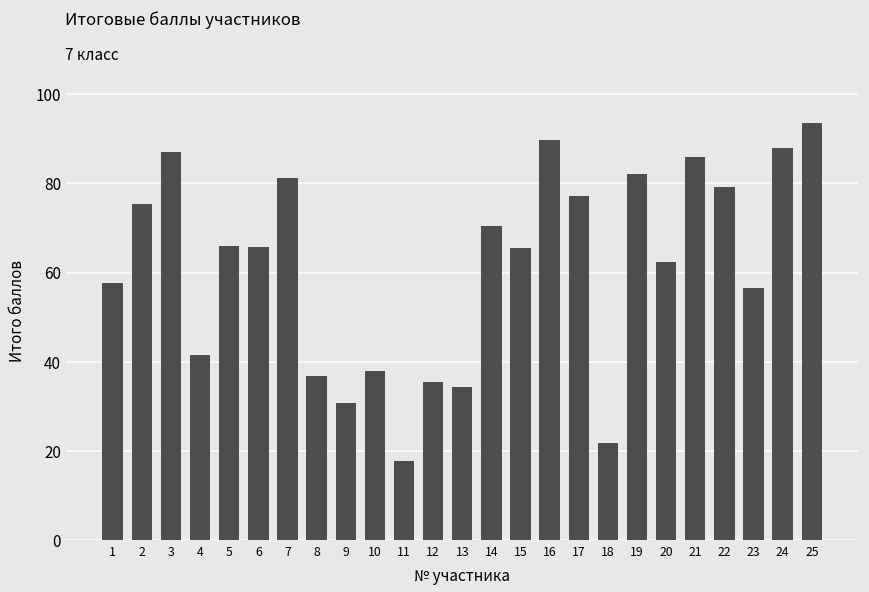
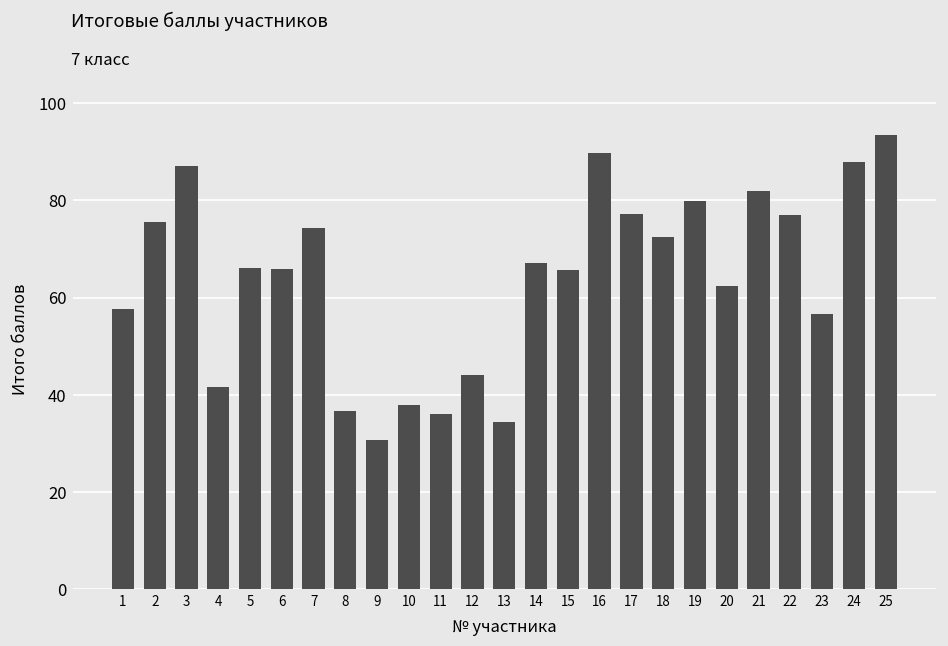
  {
    "1": 58,
    "2": 75,
    "3": 87,
    "4": 42,
    "5": 66,
    "6": 66,
-   "7": 81,
+   "7": 74,
    "8": 37,
    "9": 31,
    "10": 38,
-   "11": 18,
-   "12": 35,
+   "11": 36,
+   "12": 44,
    "13": 34,
-   "14": 70,
+   "14": 67,
    "15": 66,
    "16": 90,
    "17": 77,
-   "18": 22,
-   "19": 82,
+   "18": 73,
+   "19": 80,
    "20": 62,
-   "21": 86,
-   "22": 79,
+   "21": 82,
+   "22": 77,
    "23": 57,
    "24": 88,
    "25": 93
  }
